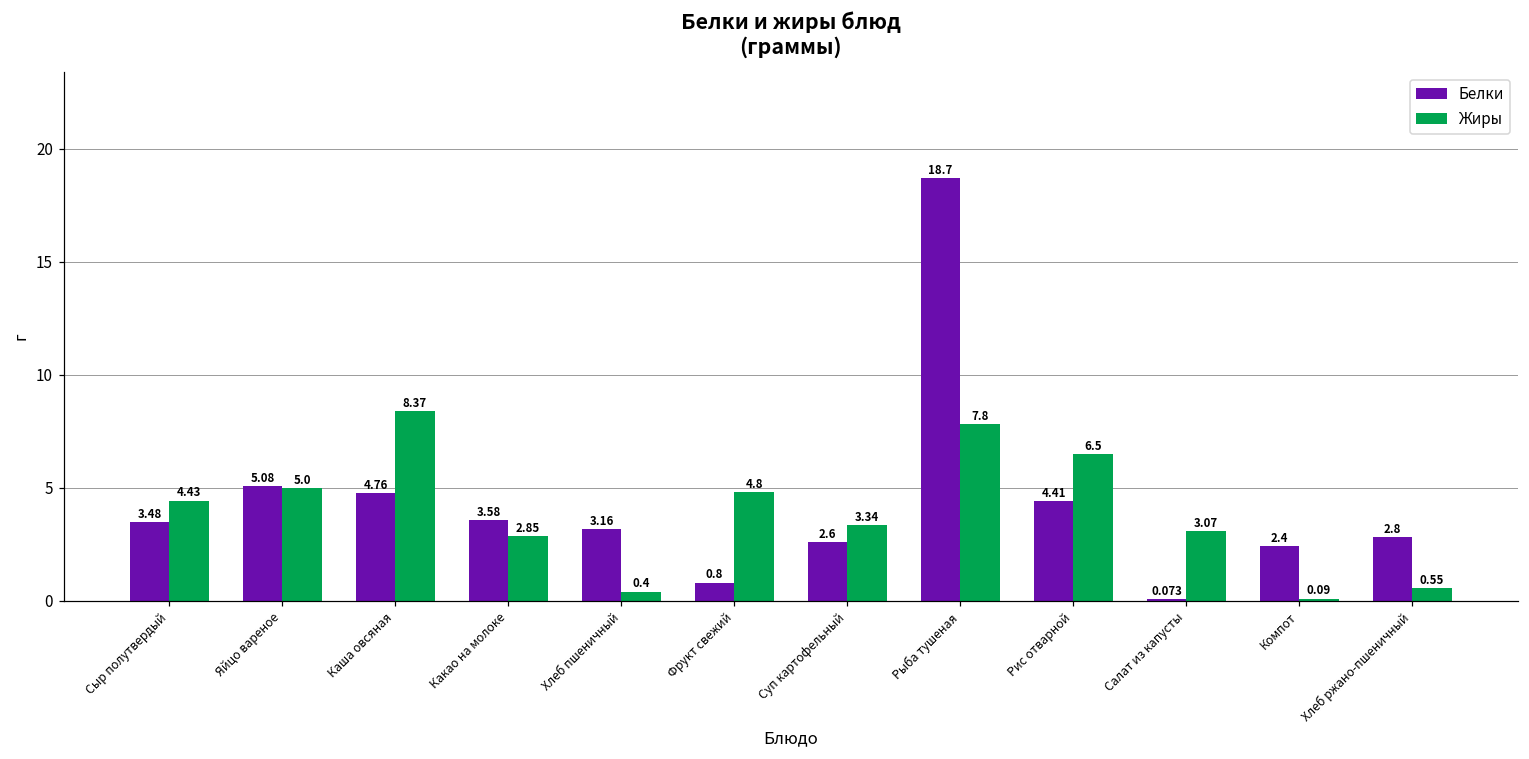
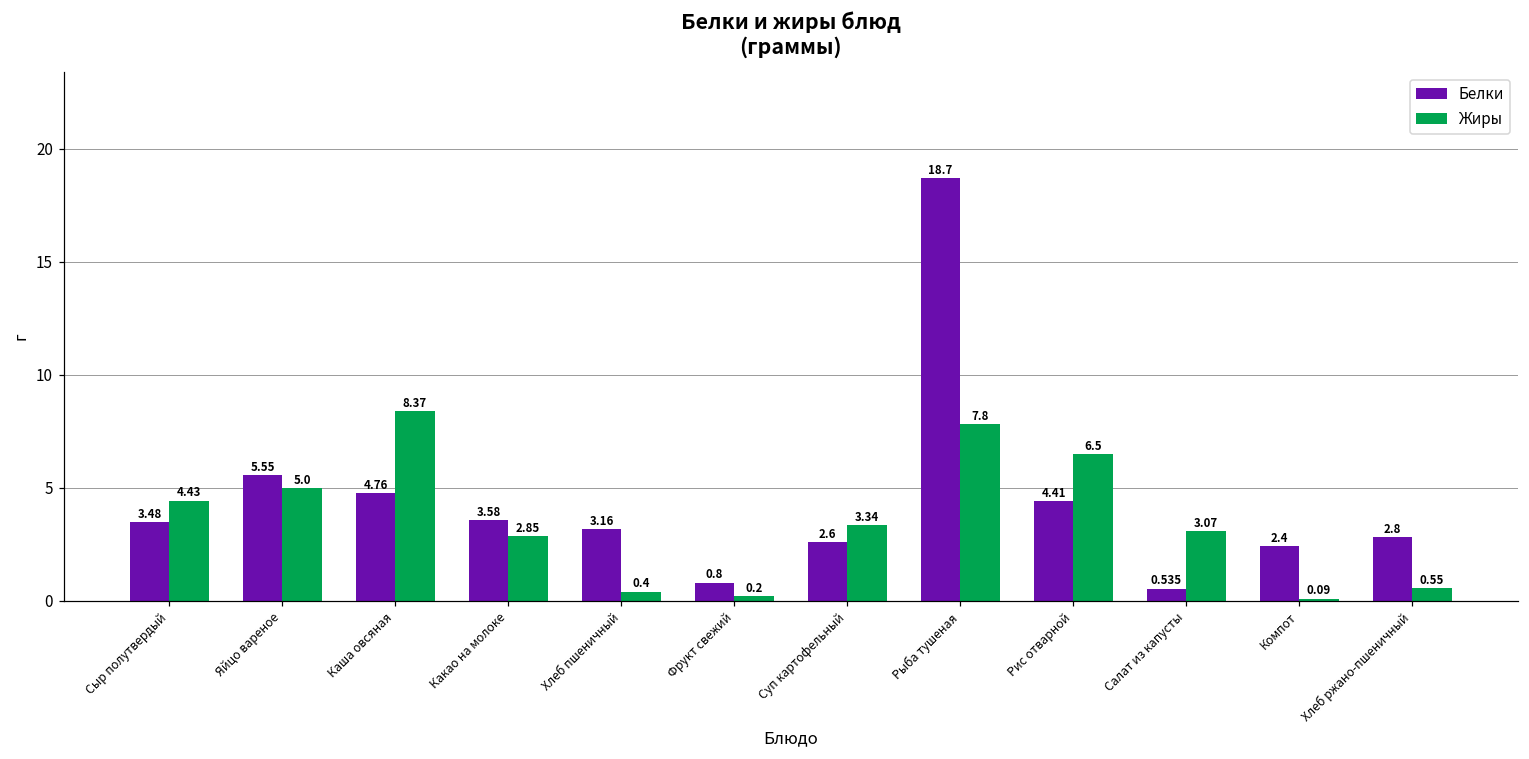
  {
    "Белки": {
      "Сыр полутвердый": 3.48,
-     "Яйцо вареное": 5.08,
+     "Яйцо вареное": 5.55,
      "Каша овсяная": 4.76,
      "Какао на молоке": 3.58,
      "Хлеб пшеничный": 3.16,
      "Фрукт свежий": 0.8,
      "Суп картофельный": 2.6,
      "Рыба тушеная": 18.7,
      "Рис отварной": 4.41,
-     "Салат из капусты": 0.073,
+     "Салат из капусты": 0.535,
      "Компот": 2.4,
      "Хлеб ржано-пшеничный": 2.8
    },
    "Жиры": {
      "Сыр полутвердый": 4.43,
      "Яйцо вареное": 5.0,
      "Каша овсяная": 8.37,
      "Какао на молоке": 2.85,
      "Хлеб пшеничный": 0.4,
-     "Фрукт свежий": 4.8,
+     "Фрукт свежий": 0.2,
      "Суп картофельный": 3.34,
      "Рыба тушеная": 7.8,
      "Рис отварной": 6.5,
      "Салат из капусты": 3.07,
      "Компот": 0.09,
      "Хлеб ржано-пшеничный": 0.55
    }
  }
